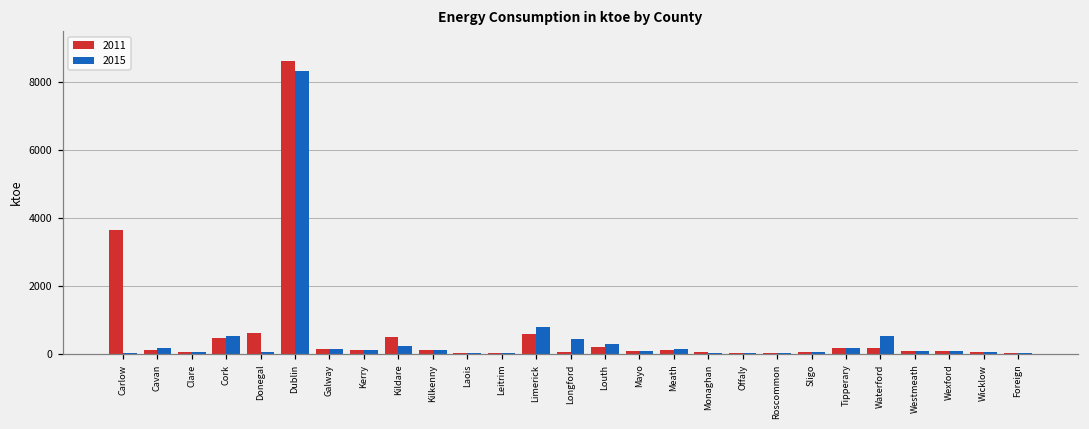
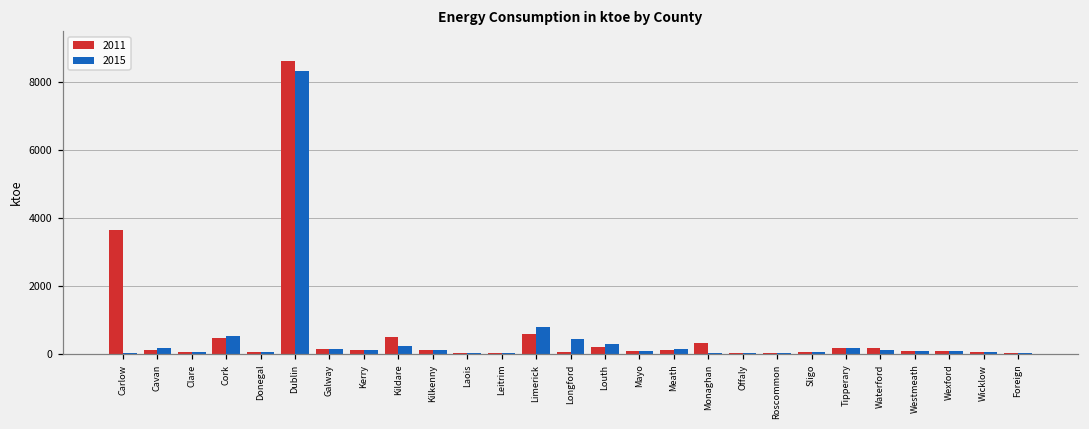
  {
    "2011": {
      "Carlow": 3600,
      "Cavan": 100,
      "Cork": 500,
-     "Donegal": 600,
+     "Donegal": 100,
      "Dublin": 8600,
      "Galway": 200,
      "Kerry": 100,
      "Kildare": 500,
      "Kilkenny": 100,
      "Limerick": 600,
      "Louth": 200,
      "Meath": 100,
-     "Monaghan": 0,
+     "Monaghan": 300,
      "Tipperary": 200,
      "Waterford": 200,
      "Wexford": 100
    },
    "2015": {
      "Cavan": 200,
      "Cork": 500,
      "Dublin": 8300,
      "Galway": 100,
      "Kerry": 100,
      "Kildare": 200,
      "Kilkenny": 100,
      "Limerick": 800,
      "Longford": 400,
      "Louth": 300,
      "Meath": 100,
      "Tipperary": 200,
-     "Waterford": 500,
+     "Waterford": 100,
      "Wexford": 100
    }
  }
